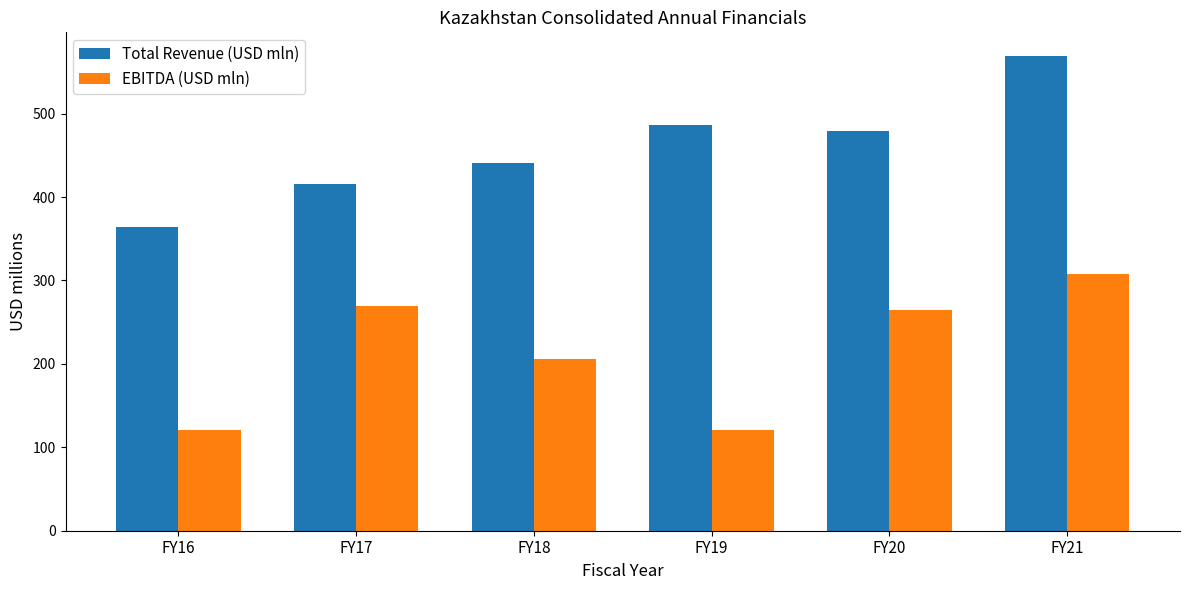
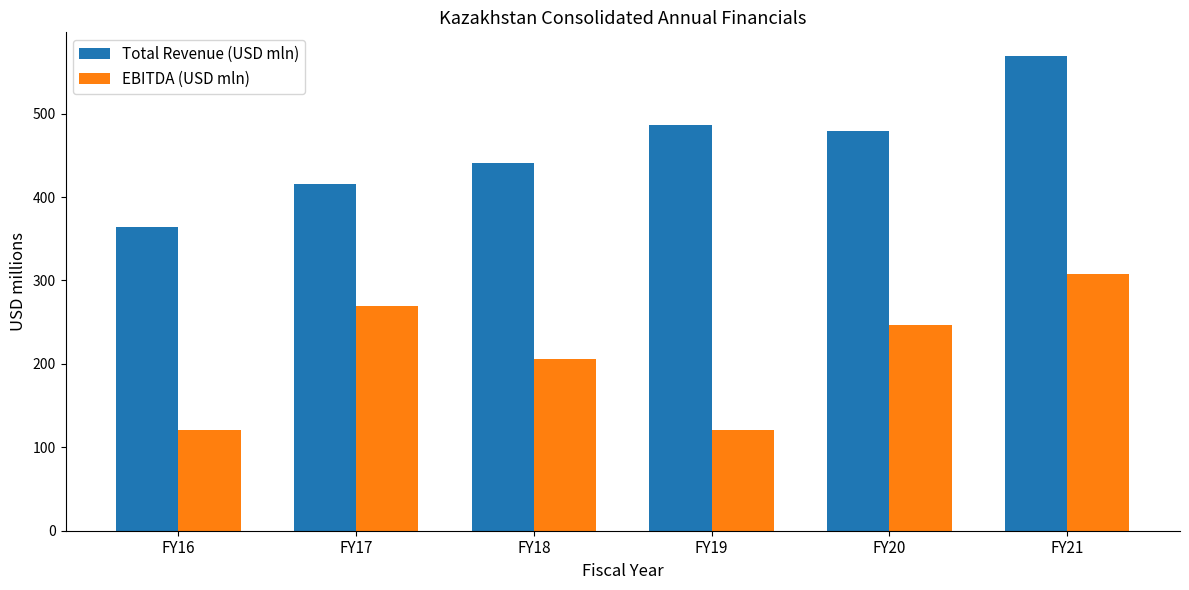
  {
    "Total Revenue (USD mln)": {
      "FY16": 360,
      "FY17": 420,
      "FY18": 440,
      "FY19": 490,
      "FY20": 480,
      "FY21": 570
    },
    "EBITDA (USD mln)": {
      "FY16": 120,
      "FY17": 270,
      "FY18": 210,
      "FY19": 120,
-     "FY20": 260,
+     "FY20": 250,
      "FY21": 310
    }
  }
